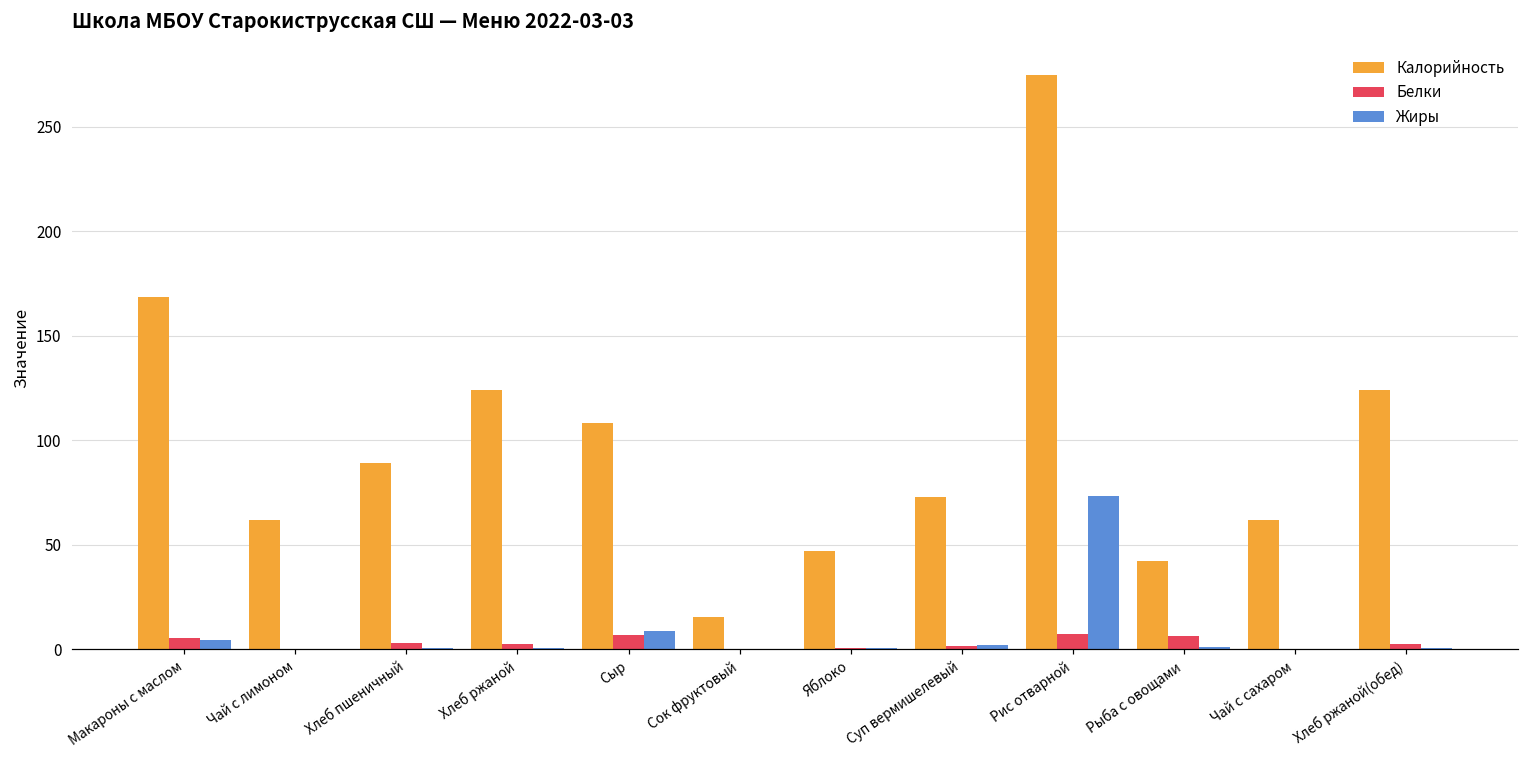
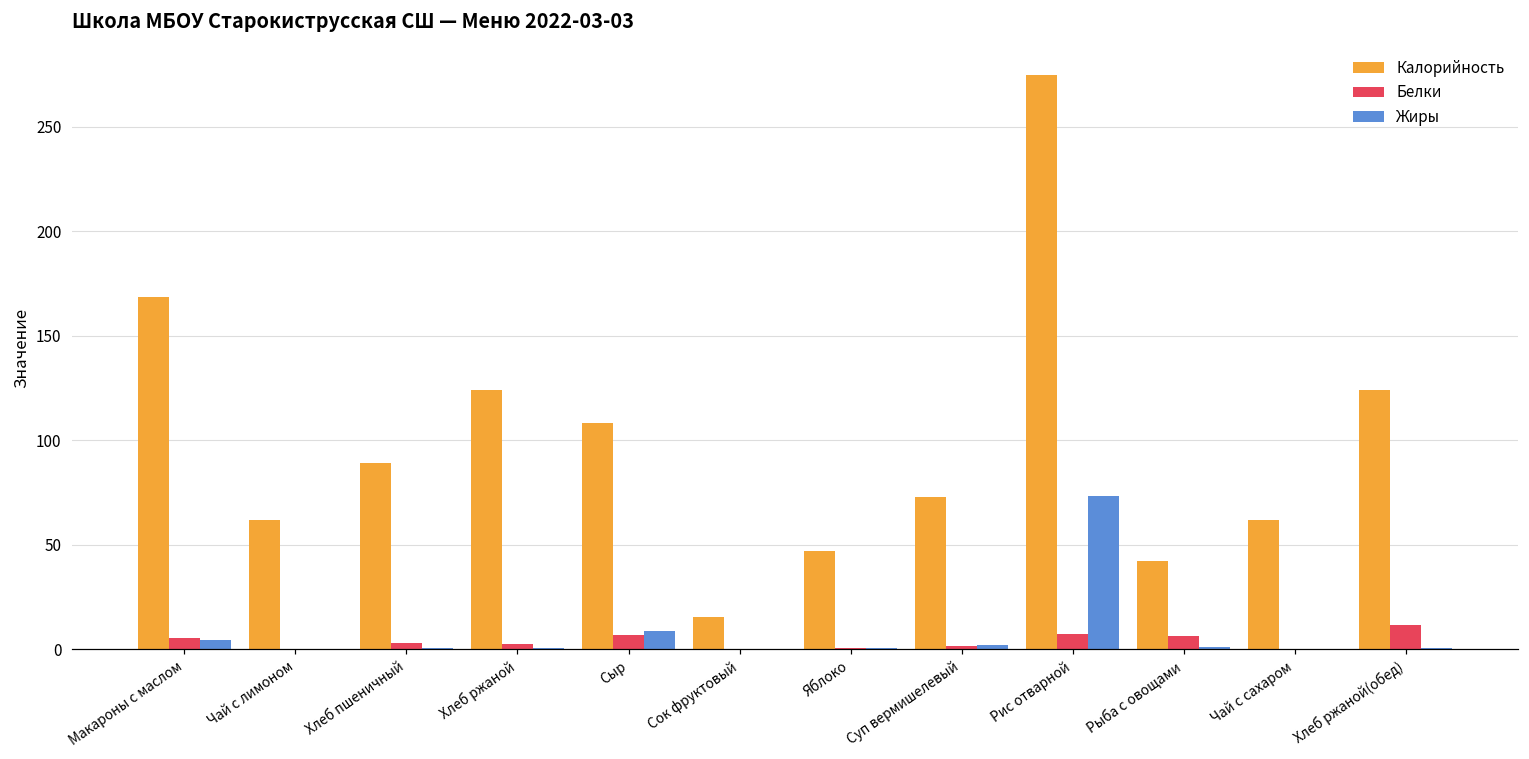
  {
    "Калорийность": {
      "Макароны с маслом": 168,
      "Чай с лимоном": 62,
      "Хлеб пшеничный": 89,
      "Хлеб ржаной": 124,
      "Сыр": 108,
      "Сок фруктовый": 15,
      "Яблоко": 47,
      "Суп вермишелевый": 73,
      "Рис отварной": 275,
      "Рыба с овощами": 42,
      "Чай с сахаром": 62,
      "Хлеб ржаной(обед)": 124
    },
    "Белки": {
      "Макароны с маслом": 6,
      "Хлеб пшеничный": 3,
      "Хлеб ржаной": 2,
      "Сыр": 7,
      "Сок фруктовый": 0,
      "Суп вермишелевый": 2,
      "Рис отварной": 7,
      "Рыба с овощами": 6,
-     "Хлеб ржаной(обед)": 2
+     "Хлеб ржаной(обед)": 12
    },
    "Жиры": {
      "Макароны с маслом": 5,
      "Сыр": 9,
      "Сок фруктовый": 0,
      "Суп вермишелевый": 2,
      "Рис отварной": 73
    }
  }
